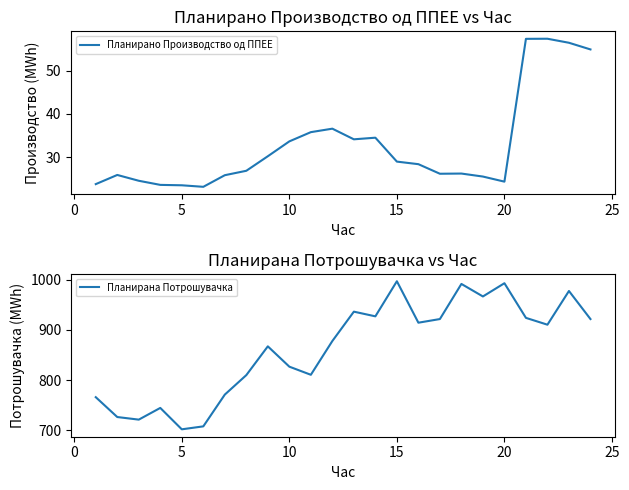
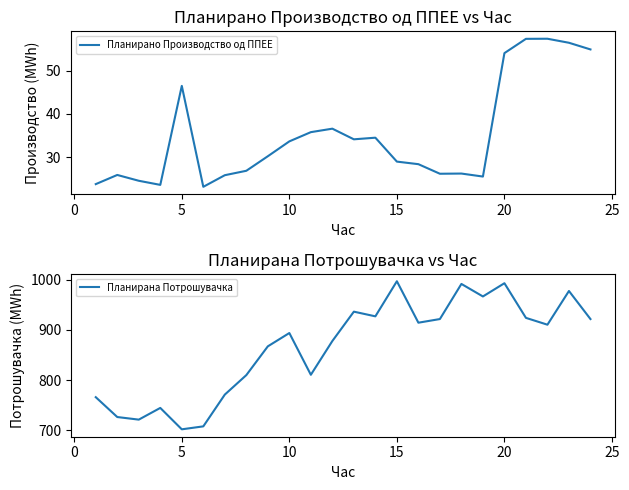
  {
    "Планирано Производство од ППЕЕ vs Час": {
-     "5": 24,
+     "5": 46,
      "10": 34,
      "15": 29,
-     "20": 24
+     "20": 54
    },
    "Планирана Потрошувачка vs Час": {
      "5": 700,
-     "10": 830,
+     "10": 890,
      "15": 1000,
      "20": 990
    }
  }
